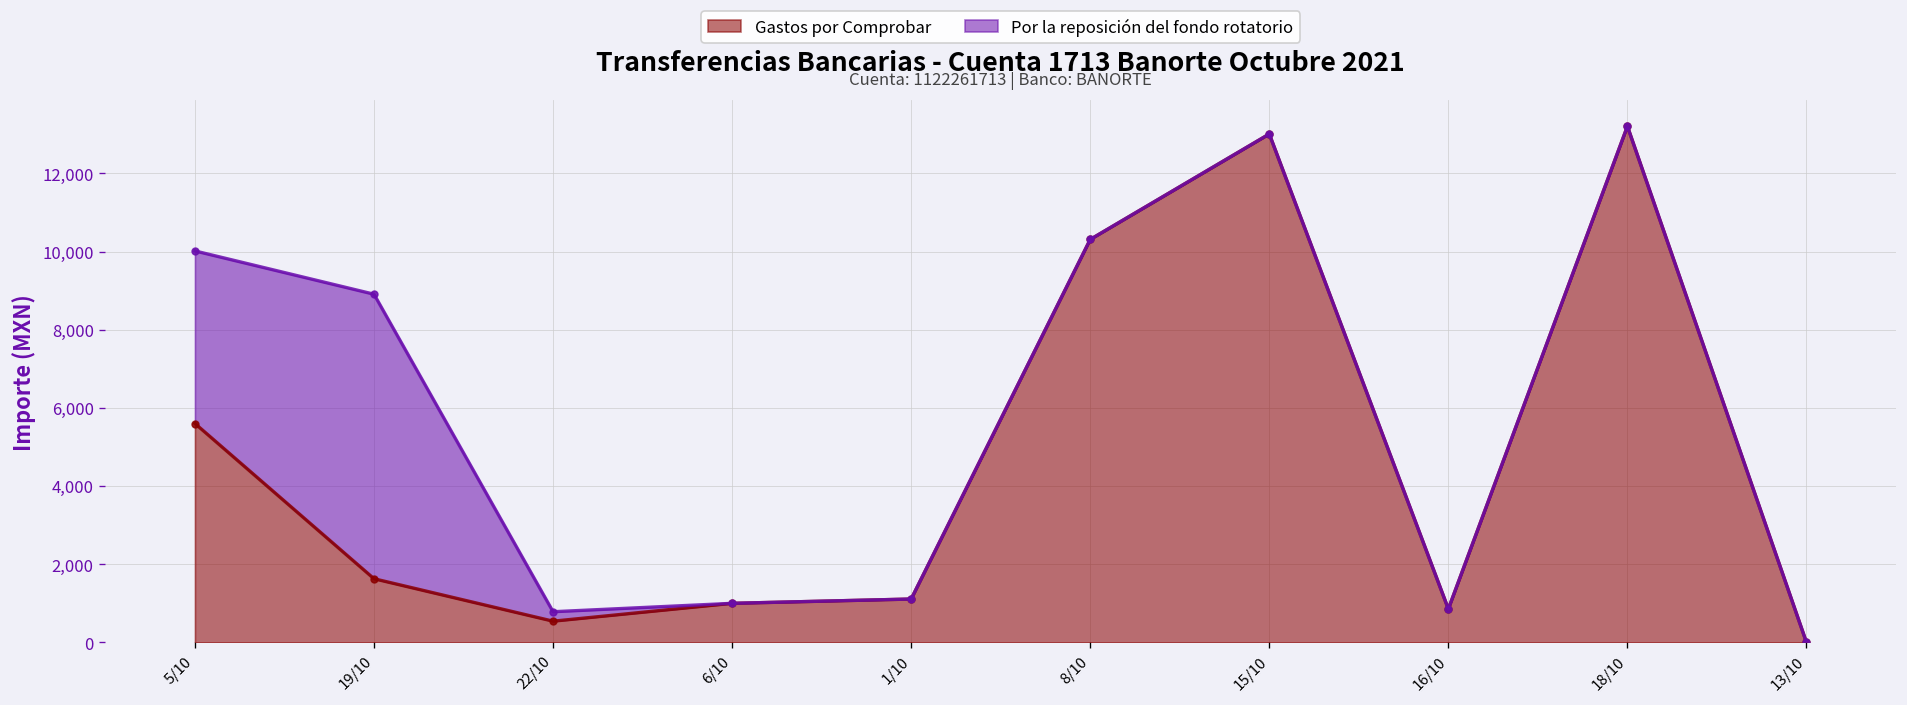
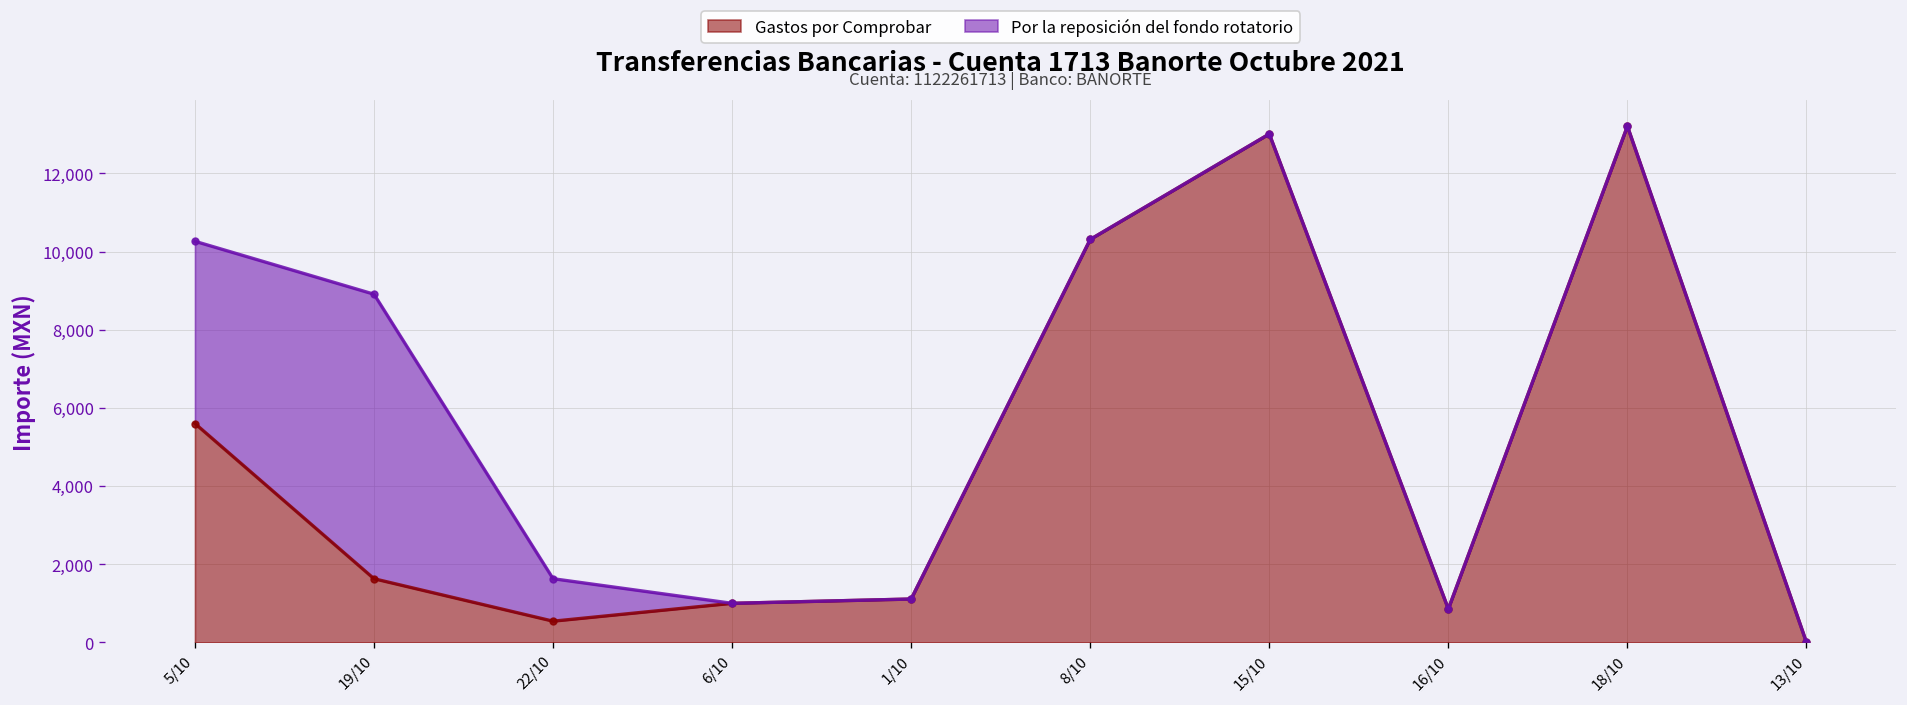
  {
    "Gastos por Comprobar": {
      "5/10": "5,600",
      "19/10": "1,600",
      "22/10": "500"
    },
    "Por la reposición del fondo rotatorio": {
-     "5/10": "4,400",
+     "5/10": "4,700",
      "19/10": "7,300",
-     "22/10": "200"
+     "22/10": "1,100"
    }
  }
